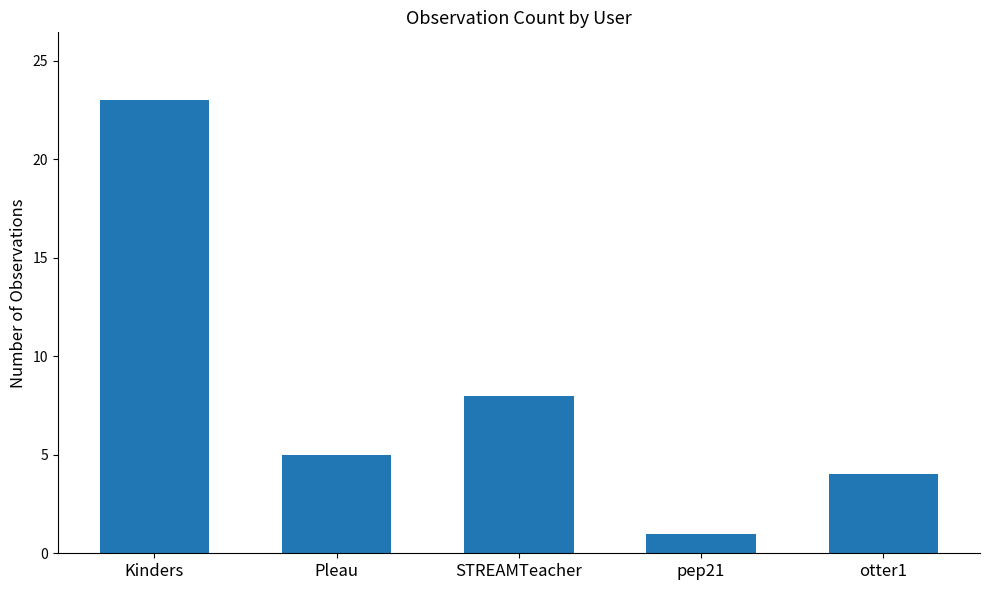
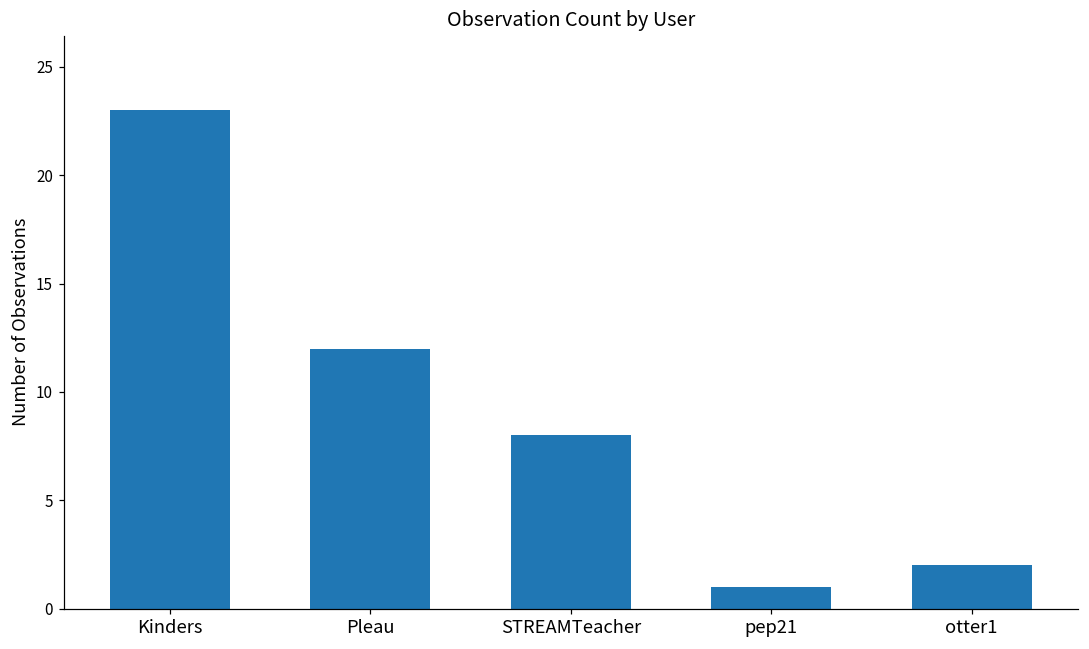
  {
    "Kinders": 23,
-   "Pleau": 5,
+   "Pleau": 12,
    "STREAMTeacher": 8,
    "pep21": 1,
-   "otter1": 4
+   "otter1": 2
  }
